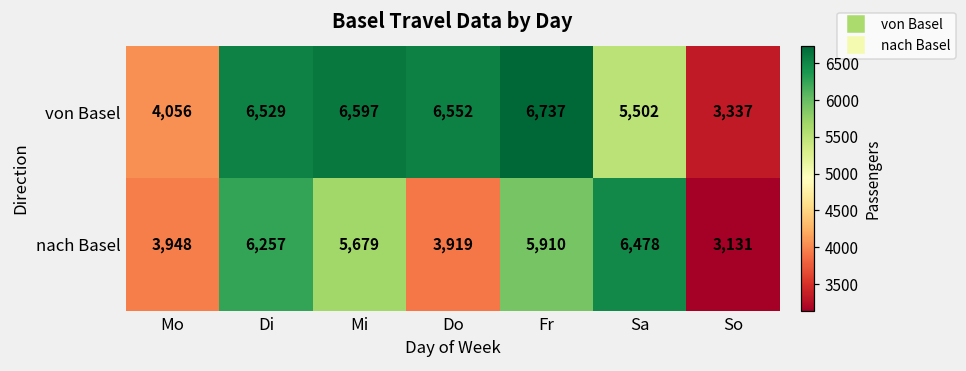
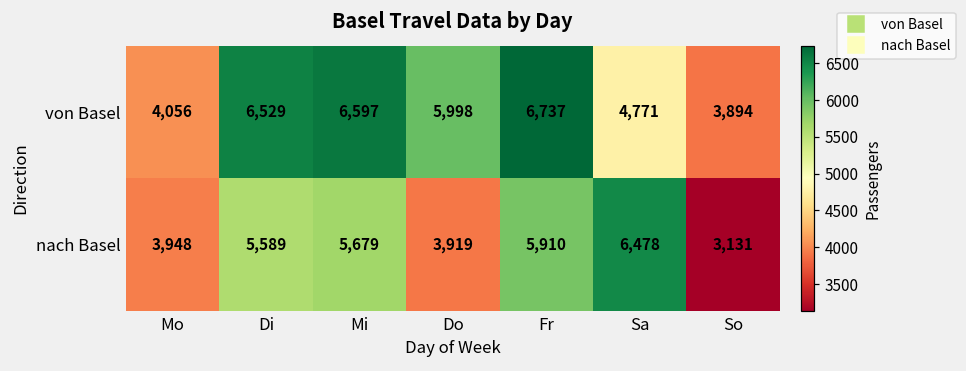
  {
    "von Basel": {
      "Mo": "4,056",
      "Di": "6,529",
      "Mi": "6,597",
-     "Do": "6,552",
+     "Do": "5,998",
      "Fr": "6,737",
-     "Sa": "5,502",
-     "So": "3,337"
+     "Sa": "4,771",
+     "So": "3,894"
    },
    "nach Basel": {
      "Mo": "3,948",
-     "Di": "6,257",
+     "Di": "5,589",
      "Mi": "5,679",
      "Do": "3,919",
      "Fr": "5,910",
      "Sa": "6,478",
      "So": "3,131"
    }
  }
